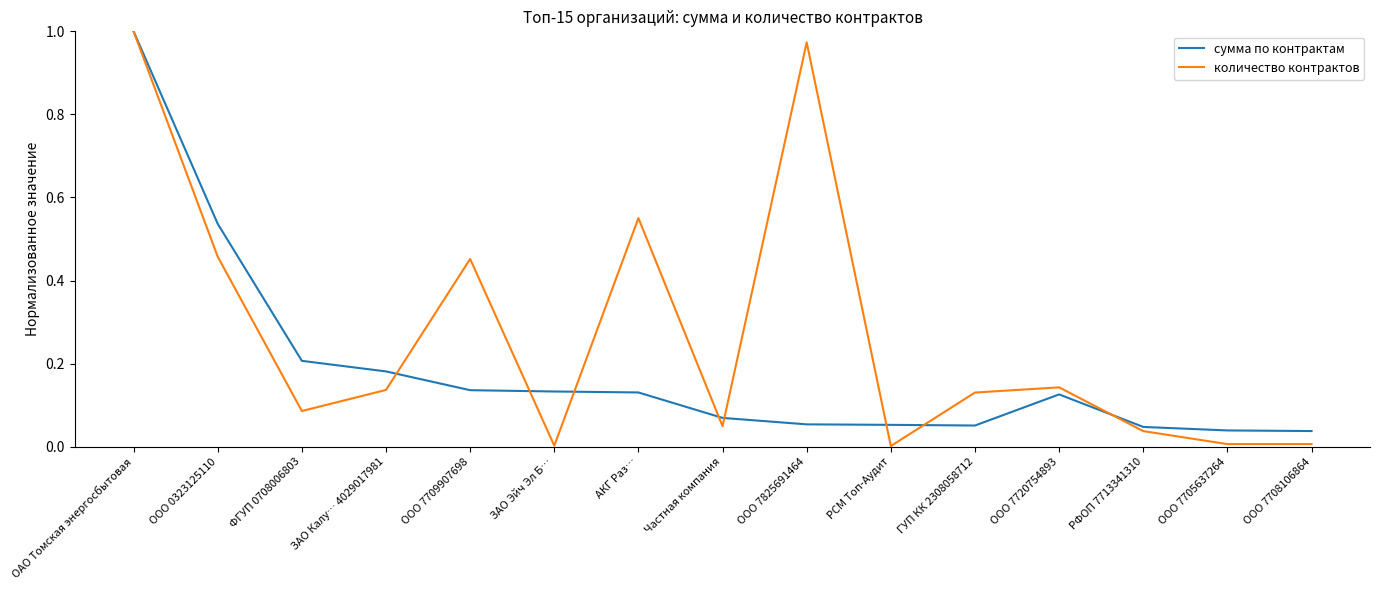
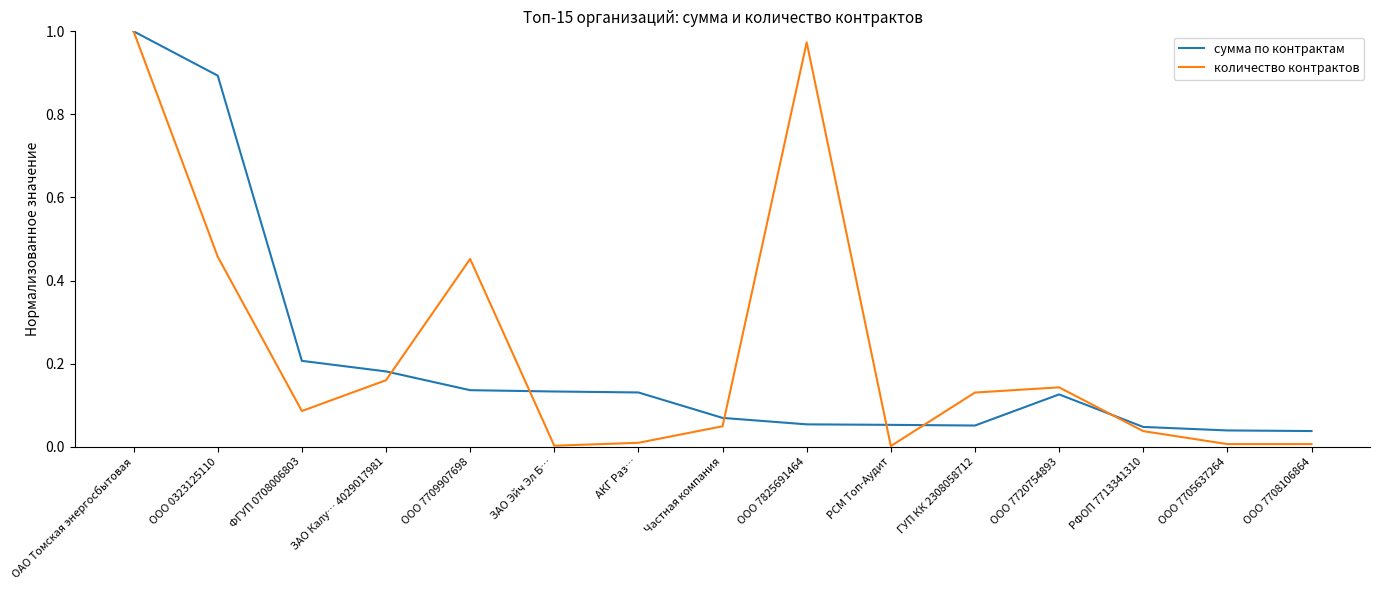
  {
    "сумма по контрактам": {
-     "ООО 0323125110": 0.54,
+     "ООО 0323125110": 0.89,
      "ФГУП 0708006803": 0.21,
      "ЗАО Калу… 4029017981": 0.18,
      "ООО 7709907698": 0.14,
      "ЗАО Эйч Эл Б…": 0.13,
      "АКГ Раз…": 0.13,
      "Частная компания": 0.07,
      "ООО 7825691464": 0.05,
      "РСМ Топ-Аудит": 0.05,
      "ГУП КК 2308058712": 0.05,
      "ООО 7720754893": 0.13,
      "РФОП 7713341310": 0.05,
      "ООО 7705637264": 0.04,
      "ООО 7708106864": 0.04
    },
    "количество контрактов": {
      "ООО 0323125110": 0.46,
      "ФГУП 0708006803": 0.09,
-     "ЗАО Калу… 4029017981": 0.14,
+     "ЗАО Калу… 4029017981": 0.16,
      "ООО 7709907698": 0.45,
      "ЗАО Эйч Эл Б…": 0.00,
-     "АКГ Раз…": 0.55,
+     "АКГ Раз…": 0.01,
      "Частная компания": 0.05,
      "ООО 7825691464": 0.97,
      "РСМ Топ-Аудит": 0.00,
      "ГУП КК 2308058712": 0.13,
      "ООО 7720754893": 0.14,
      "РФОП 7713341310": 0.04,
      "ООО 7705637264": 0.01,
      "ООО 7708106864": 0.01
    }
  }
